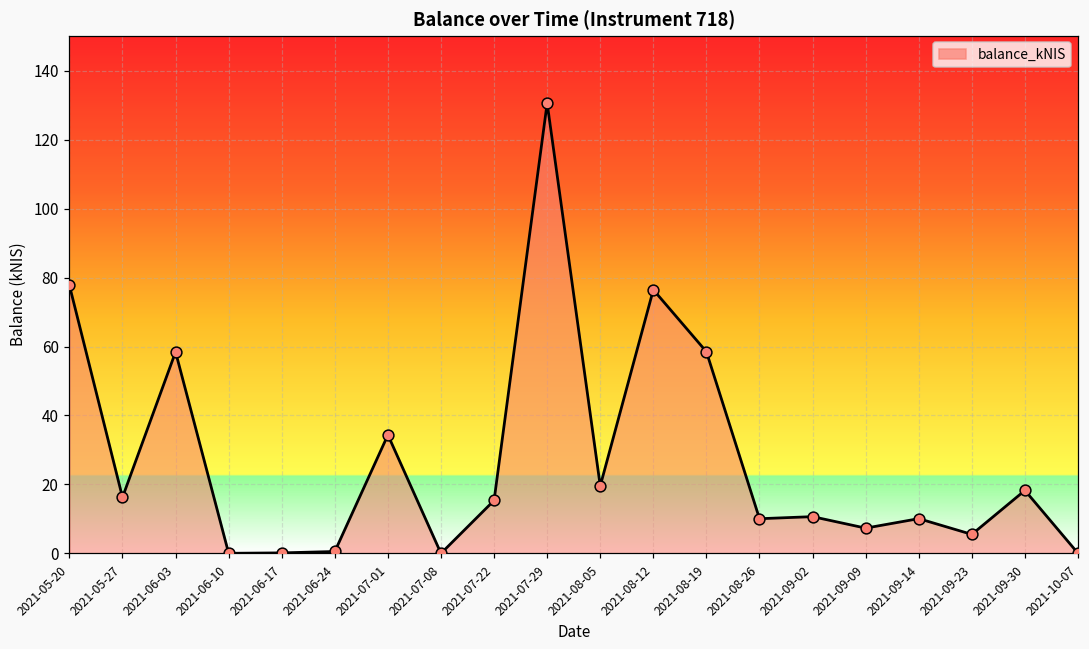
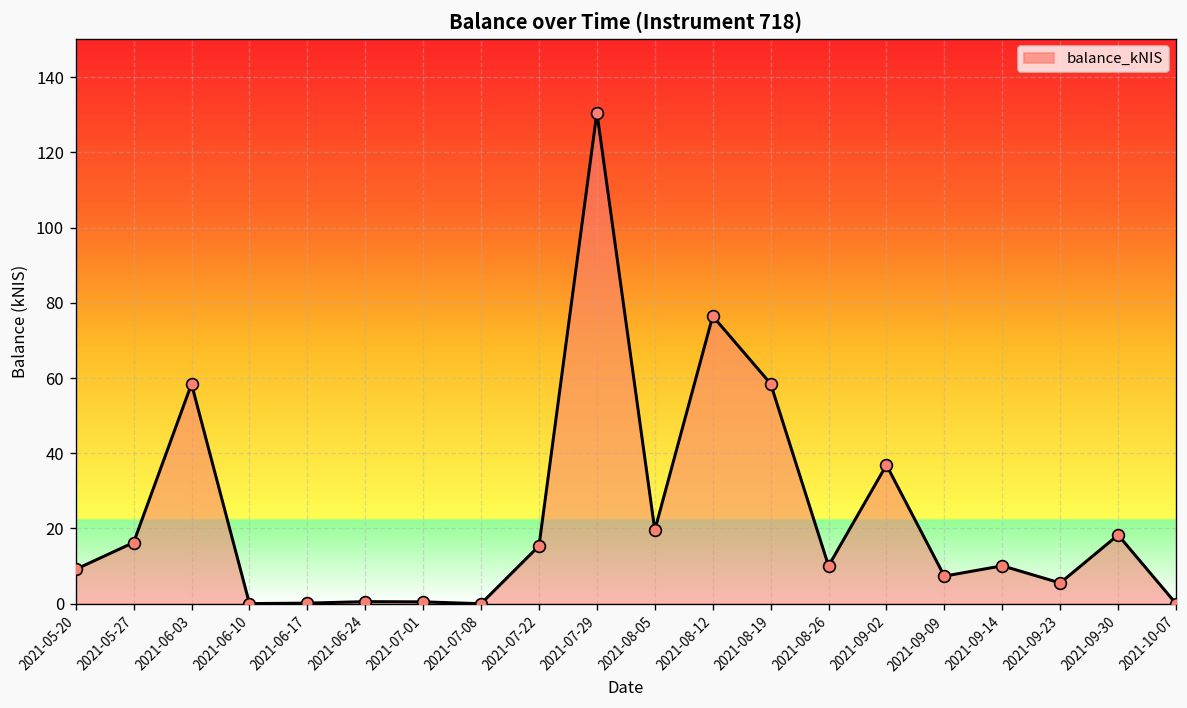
  {
-   "2021-05-20": 78,
+   "2021-05-20": 9,
    "2021-05-27": 16,
    "2021-06-03": 58,
    "2021-06-10": 0,
    "2021-06-17": 0,
    "2021-06-24": 1,
-   "2021-07-01": 34,
+   "2021-07-01": 0,
    "2021-07-08": 0,
    "2021-07-22": 15,
    "2021-07-29": 131,
    "2021-08-05": 20,
    "2021-08-12": 76,
    "2021-08-19": 59,
    "2021-08-26": 10,
-   "2021-09-02": 11,
+   "2021-09-02": 37,
    "2021-09-09": 7,
    "2021-09-14": 10,
    "2021-09-23": 6,
    "2021-09-30": 18,
    "2021-10-07": 0
  }
